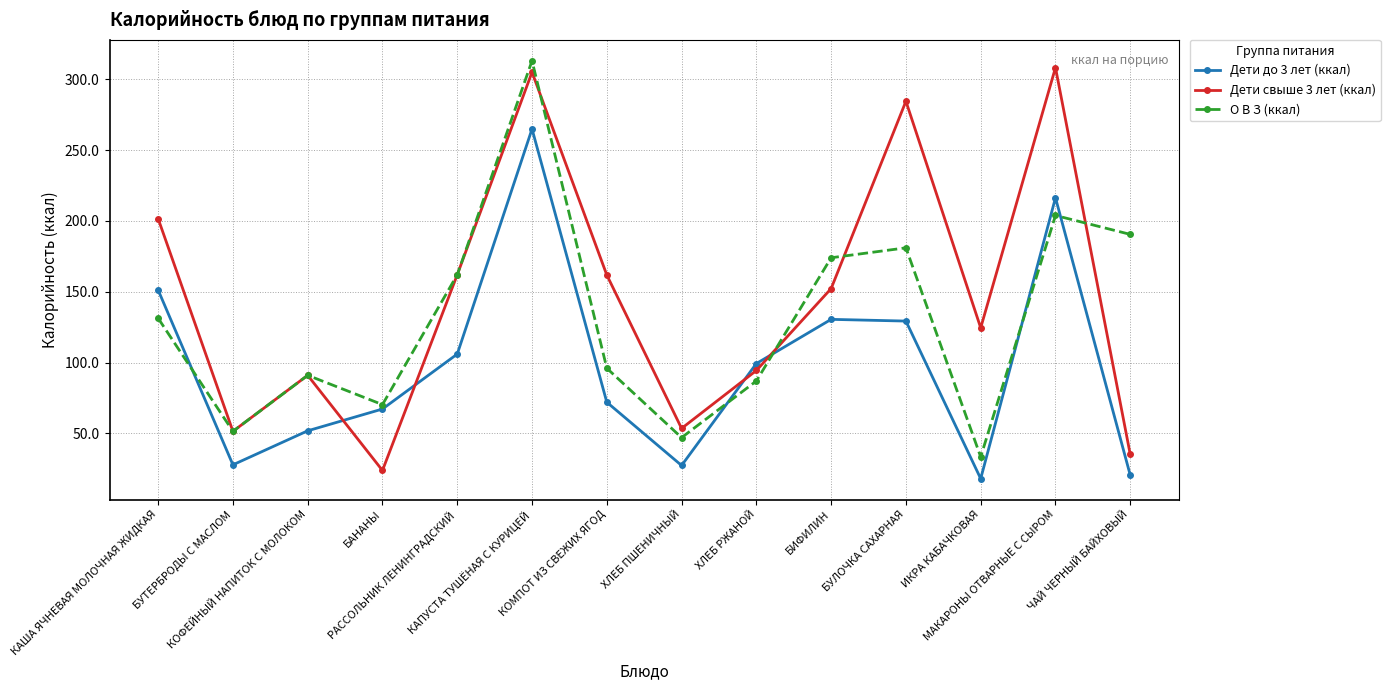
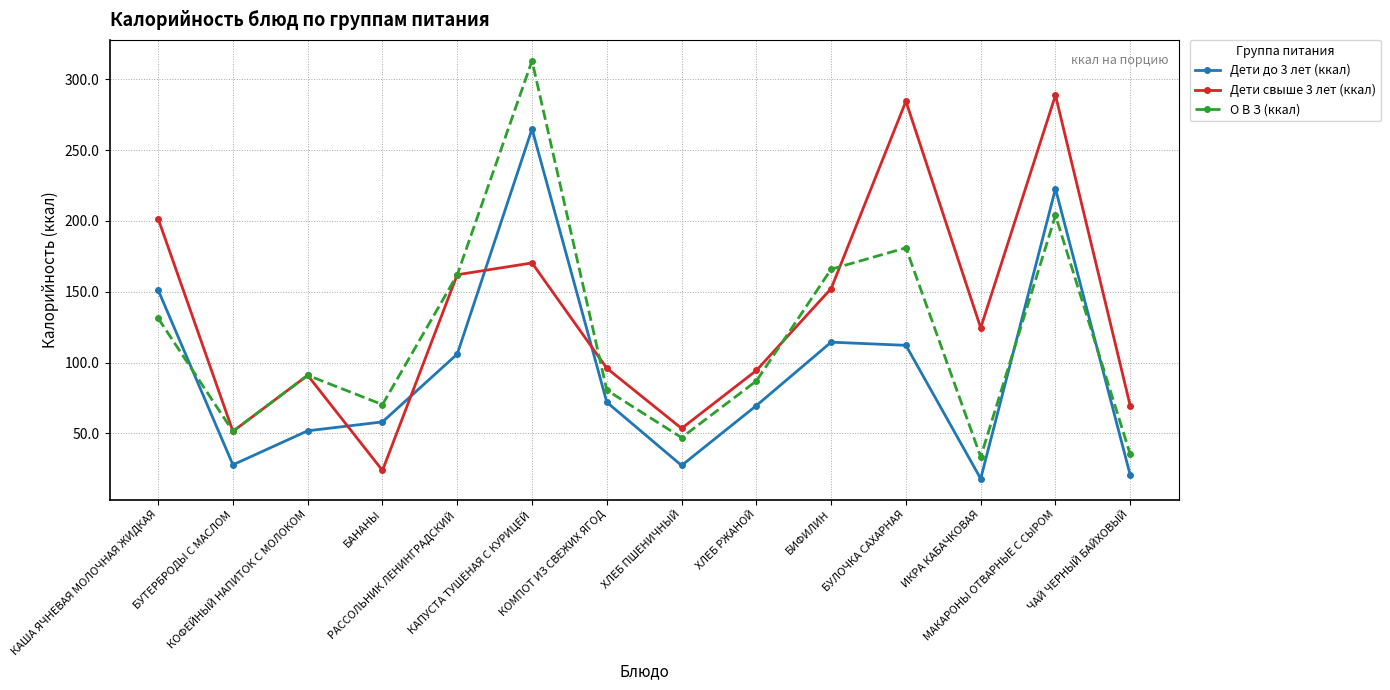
  {
    "Дети до 3 лет (ккал)": {
      "КАША ЯЧНЕВАЯ МОЛОЧНАЯ ЖИДКАЯ": 151,
      "БУТЕРБРОДЫ С МАСЛОМ": 28,
      "КОФЕЙНЫЙ НАПИТОК С МОЛОКОМ": 52,
-     "БАНАНЫ": 67,
+     "БАНАНЫ": 58,
      "РАССОЛЬНИК ЛЕНИНГРАДСКИЙ": 106,
      "КАПУСТА ТУШЁНАЯ С КУРИЦЕЙ": 265,
      "КОМПОТ ИЗ СВЕЖИХ ЯГОД": 72,
      "ХЛЕБ ПШЕНИЧНЫЙ": 27,
-     "ХЛЕБ РЖАНОЙ": 99,
-     "БИФИЛИН": 131,
-     "БУЛОЧКА САХАРНАЯ": 129,
+     "ХЛЕБ РЖАНОЙ": 70,
+     "БИФИЛИН": 114,
+     "БУЛОЧКА САХАРНАЯ": 112,
      "ИКРА КАБАЧКОВАЯ": 18,
-     "МАКАРОНЫ ОТВАРНЫЕ С СЫРОМ": 216,
+     "МАКАРОНЫ ОТВАРНЫЕ С СЫРОМ": 223,
      "ЧАЙ ЧЕРНЫЙ БАЙХОВЫЙ": 20
    },
    "Дети свыше 3 лет (ккал)": {
      "КАША ЯЧНЕВАЯ МОЛОЧНАЯ ЖИДКАЯ": 202,
      "БАНАНЫ": 24,
-     "КАПУСТА ТУШЁНАЯ С КУРИЦЕЙ": 305,
-     "КОМПОТ ИЗ СВЕЖИХ ЯГОД": 162,
+     "КАПУСТА ТУШЁНАЯ С КУРИЦЕЙ": 170,
+     "КОМПОТ ИЗ СВЕЖИХ ЯГОД": 96,
      "ХЛЕБ ПШЕНИЧНЫЙ": 54,
      "ХЛЕБ РЖАНОЙ": 94,
      "БИФИЛИН": 152,
      "БУЛОЧКА САХАРНАЯ": 285,
      "ИКРА КАБАЧКОВАЯ": 125,
-     "МАКАРОНЫ ОТВАРНЫЕ С СЫРОМ": 308,
-     "ЧАЙ ЧЕРНЫЙ БАЙХОВЫЙ": 35
+     "МАКАРОНЫ ОТВАРНЫЕ С СЫРОМ": 289,
+     "ЧАЙ ЧЕРНЫЙ БАЙХОВЫЙ": 69
    },
    "О В З (ккал)": {
      "КАША ЯЧНЕВАЯ МОЛОЧНАЯ ЖИДКАЯ": 131,
      "БАНАНЫ": 70,
      "КАПУСТА ТУШЁНАЯ С КУРИЦЕЙ": 313,
-     "КОМПОТ ИЗ СВЕЖИХ ЯГОД": 96,
+     "КОМПОТ ИЗ СВЕЖИХ ЯГОД": 81,
      "ХЛЕБ ПШЕНИЧНЫЙ": 47,
      "ХЛЕБ РЖАНОЙ": 87,
-     "БИФИЛИН": 174,
+     "БИФИЛИН": 166,
      "БУЛОЧКА САХАРНАЯ": 181,
      "ИКРА КАБАЧКОВАЯ": 33,
      "МАКАРОНЫ ОТВАРНЫЕ С СЫРОМ": 204,
-     "ЧАЙ ЧЕРНЫЙ БАЙХОВЫЙ": 191
+     "ЧАЙ ЧЕРНЫЙ БАЙХОВЫЙ": 35
    }
  }
